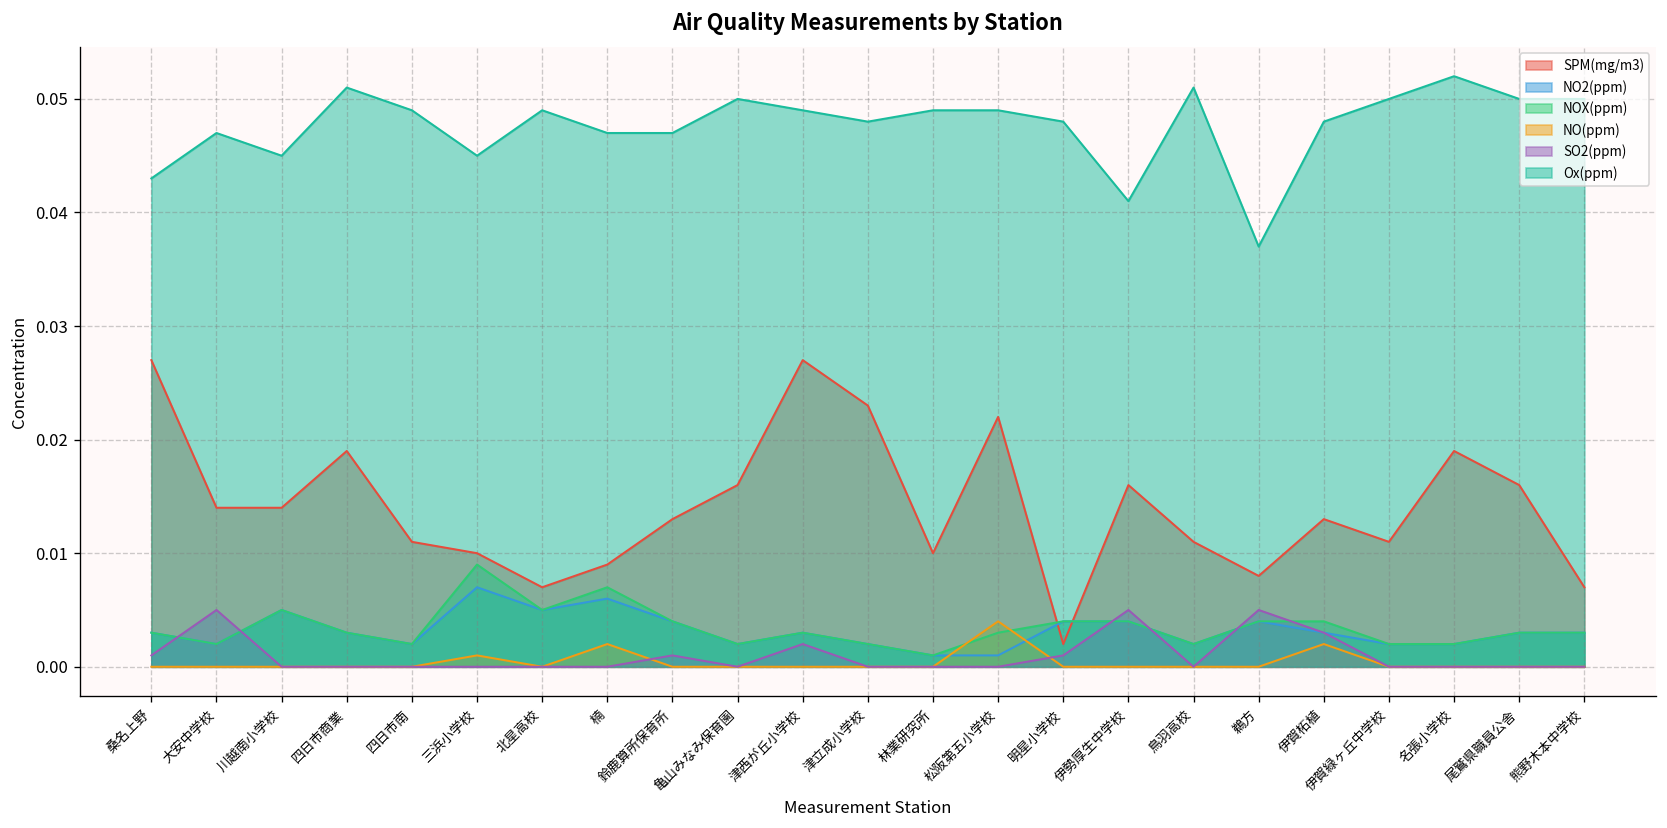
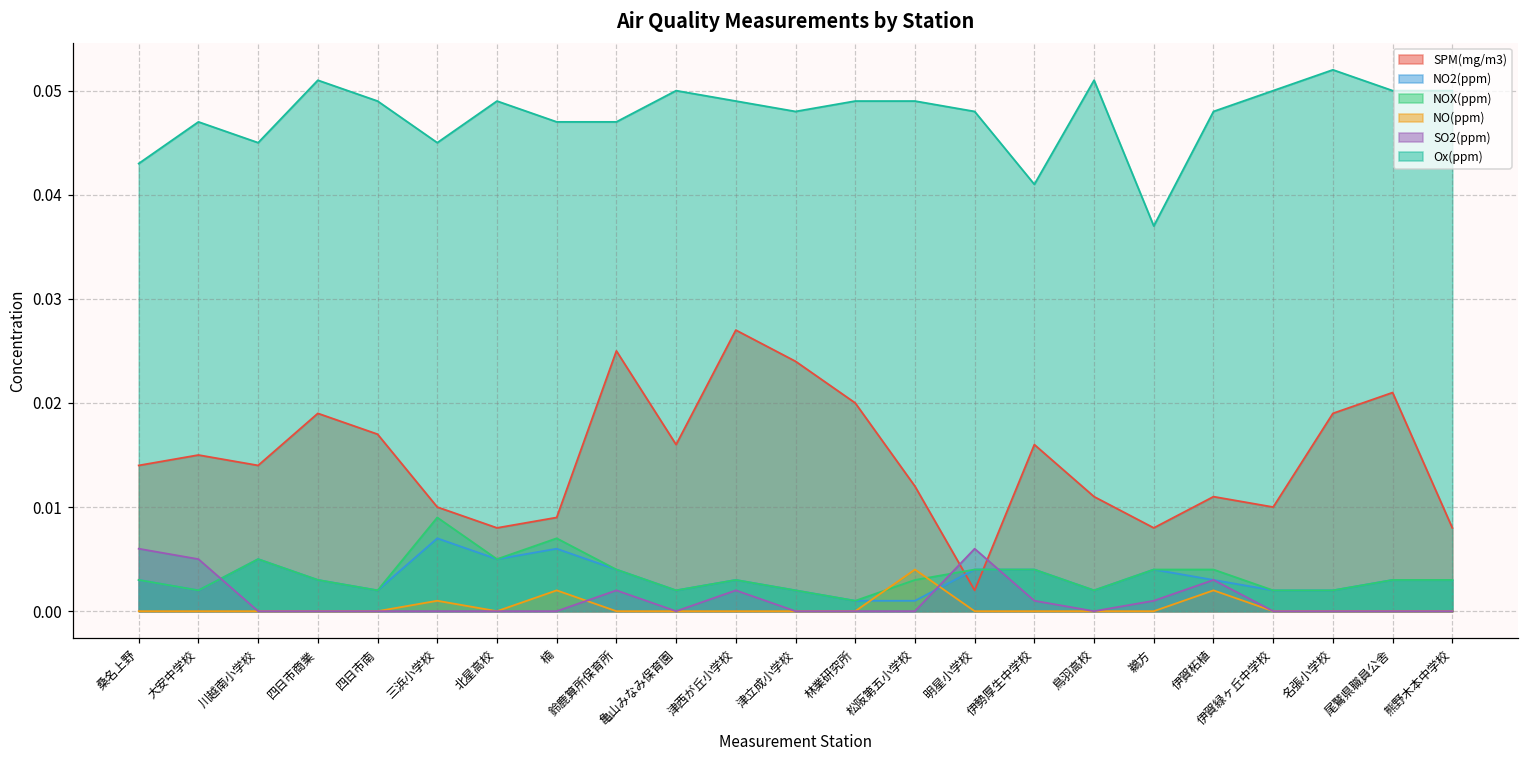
  {
    "SPM(mg/m3)": {
-     "桑名上野": 0.027,
-     "大安中学校": 0.014,
+     "桑名上野": 0.014,
+     "大安中学校": 0.015,
      "川越南小学校": 0.014,
      "四日市商業": 0.019,
-     "四日市南": 0.011,
+     "四日市南": 0.017,
      "三浜小学校": 0.010,
-     "北星高校": 0.007,
+     "北星高校": 0.008,
      "楠": 0.009,
-     "鈴鹿算所保育所": 0.013,
+     "鈴鹿算所保育所": 0.025,
      "亀山みなみ保育園": 0.016,
      "津西が丘小学校": 0.027,
-     "津立成小学校": 0.023,
-     "林業研究所": 0.01,
-     "松阪第五小学校": 0.022,
+     "津立成小学校": 0.024,
+     "林業研究所": 0.02,
+     "松阪第五小学校": 0.012,
      "明星小学校": 0.002,
      "伊勢厚生中学校": 0.016,
      "鳥羽高校": 0.011,
      "鵜方": 0.008,
-     "伊賀柘植": 0.013,
-     "伊賀緑ヶ丘中学校": 0.011,
+     "伊賀柘植": 0.011,
+     "伊賀緑ヶ丘中学校": 0.010,
      "名張小学校": 0.019,
-     "尾鷲県職員公舎": 0.016,
-     "熊野木本中学校": 0.007
+     "尾鷲県職員公舎": 0.021,
+     "熊野木本中学校": 0.008
    },
    "NO(ppm)": {
      "桑名上野": 0.000,
      "大安中学校": 0.000,
      "三浜小学校": 0.001,
      "楠": 0.002,
      "鈴鹿算所保育所": 0.000,
      "津西が丘小学校": 0.000,
      "松阪第五小学校": 0.004,
      "明星小学校": 0.000,
      "伊勢厚生中学校": 0.000,
      "鵜方": 0.000,
      "伊賀柘植": 0.002
    },
    "SO2(ppm)": {
-     "桑名上野": 0.001,
+     "桑名上野": 0.006,
      "大安中学校": 0.005,
      "三浜小学校": 0.000,
      "楠": 0.000,
-     "鈴鹿算所保育所": 0.001,
+     "鈴鹿算所保育所": 0.002,
      "津西が丘小学校": 0.002,
      "松阪第五小学校": 0.000,
-     "明星小学校": 0.001,
-     "伊勢厚生中学校": 0.005,
-     "鵜方": 0.005
+     "明星小学校": 0.006,
+     "伊勢厚生中学校": 0.001,
+     "鵜方": 0.001
    }
  }
